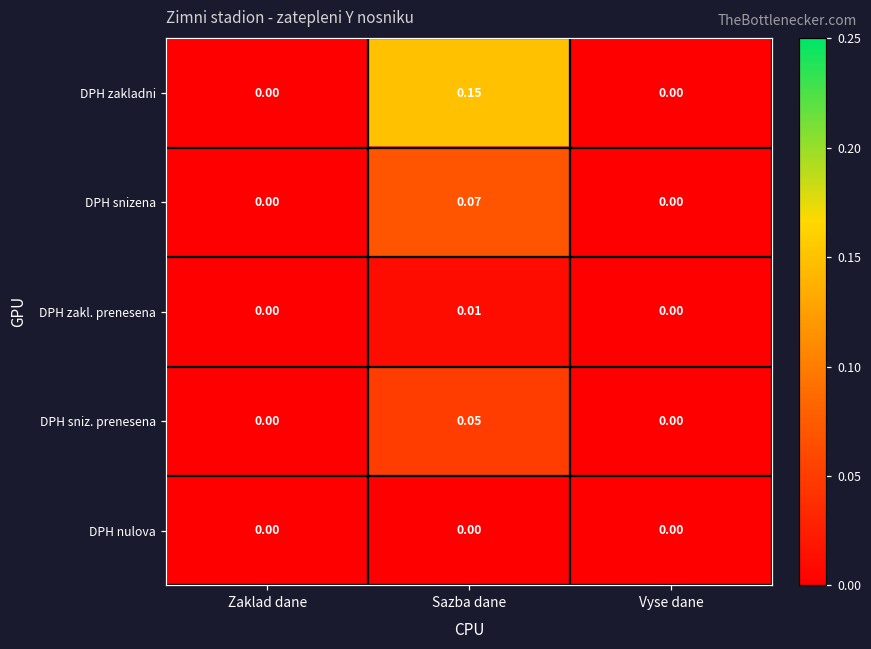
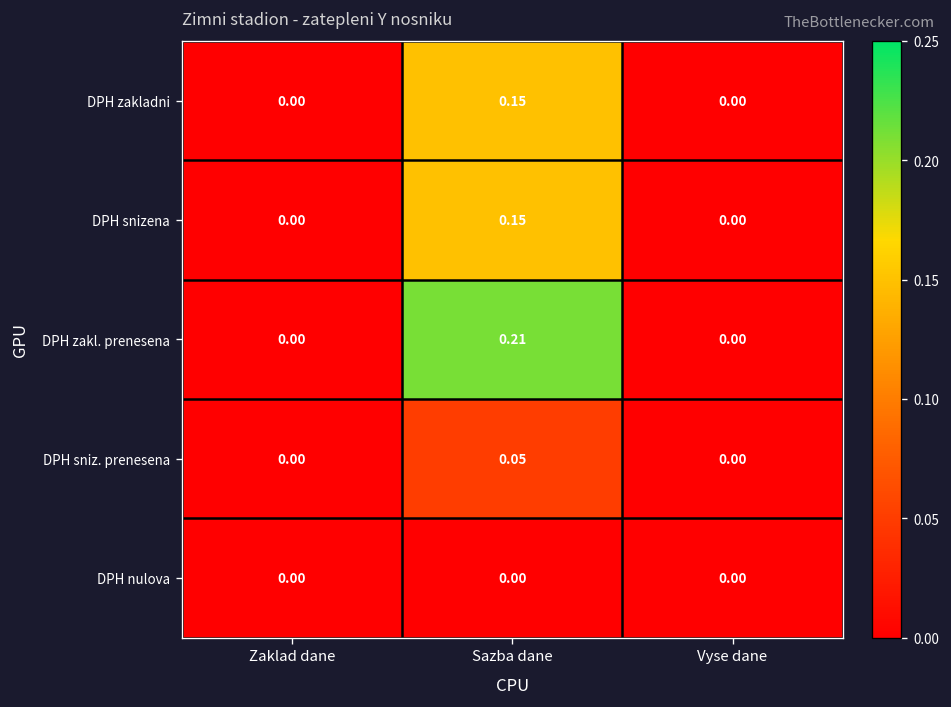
  {
    "DPH zakladni": {
      "Zaklad dane": 0.00,
      "Sazba dane": 0.15,
      "Vyse dane": 0.00
    },
    "DPH snizena": {
      "Zaklad dane": 0.00,
-     "Sazba dane": 0.07,
+     "Sazba dane": 0.15,
      "Vyse dane": 0.00
    },
    "DPH zakl. prenesena": {
      "Zaklad dane": 0.00,
-     "Sazba dane": 0.01,
+     "Sazba dane": 0.21,
      "Vyse dane": 0.00
    },
    "DPH sniz. prenesena": {
      "Zaklad dane": 0.00,
      "Sazba dane": 0.05,
      "Vyse dane": 0.00
    },
    "DPH nulova": {
      "Zaklad dane": 0.00,
      "Sazba dane": 0.00,
      "Vyse dane": 0.00
    }
  }
